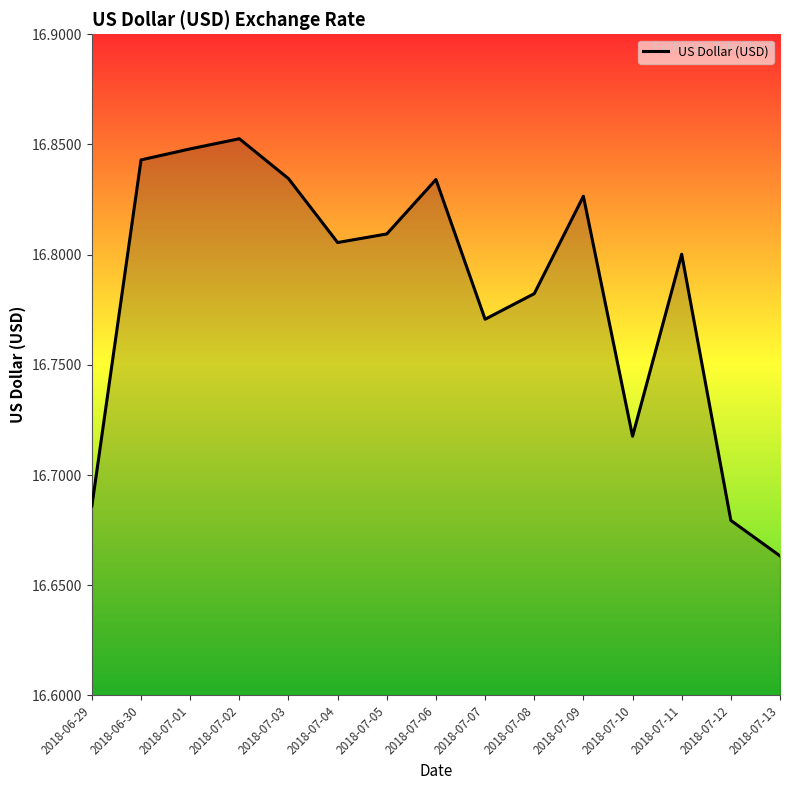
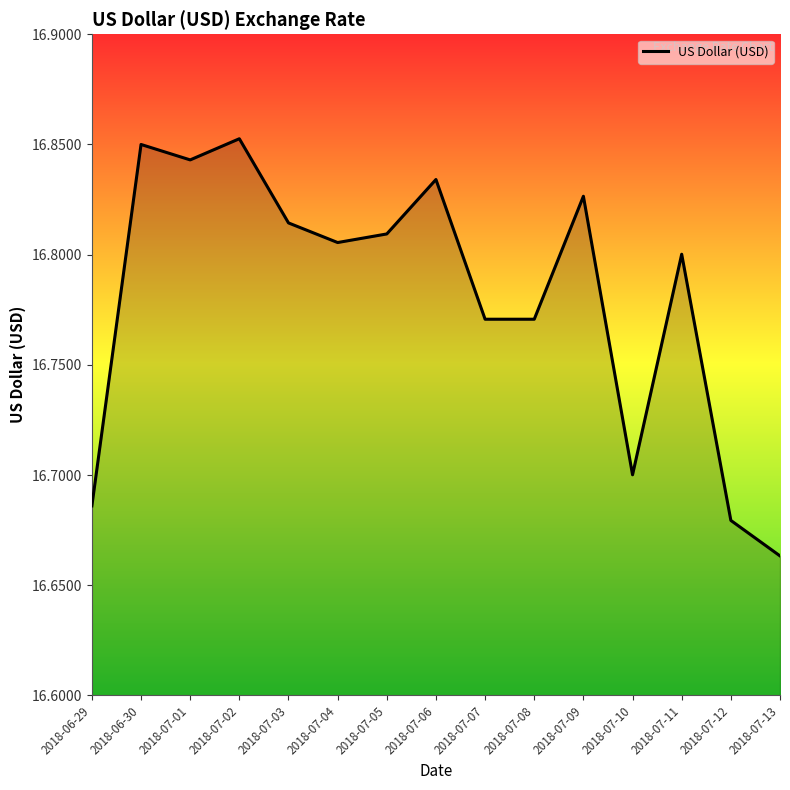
  {
    "2018-06-29": 16.686,
-   "2018-06-30": 16.843,
-   "2018-07-01": 16.848,
+   "2018-06-30": 16.850,
+   "2018-07-01": 16.843,
    "2018-07-02": 16.853,
-   "2018-07-03": 16.835,
+   "2018-07-03": 16.814,
    "2018-07-04": 16.806,
    "2018-07-05": 16.809,
    "2018-07-06": 16.834,
    "2018-07-07": 16.771,
-   "2018-07-08": 16.782,
+   "2018-07-08": 16.771,
    "2018-07-09": 16.827,
-   "2018-07-10": 16.718,
+   "2018-07-10": 16.700,
    "2018-07-11": 16.800,
    "2018-07-12": 16.679,
    "2018-07-13": 16.663
  }
